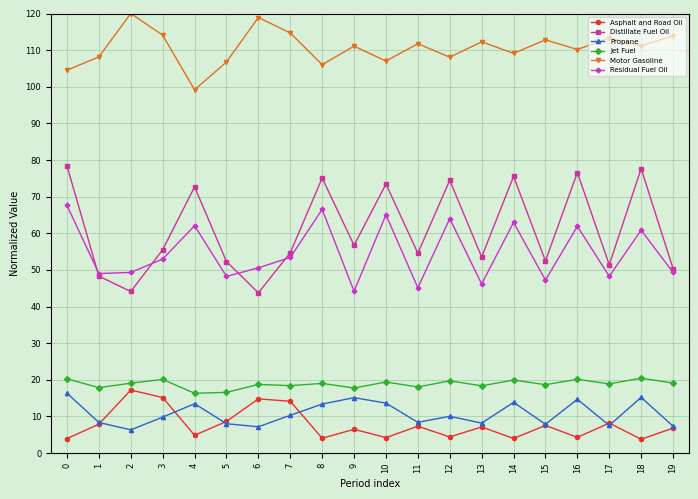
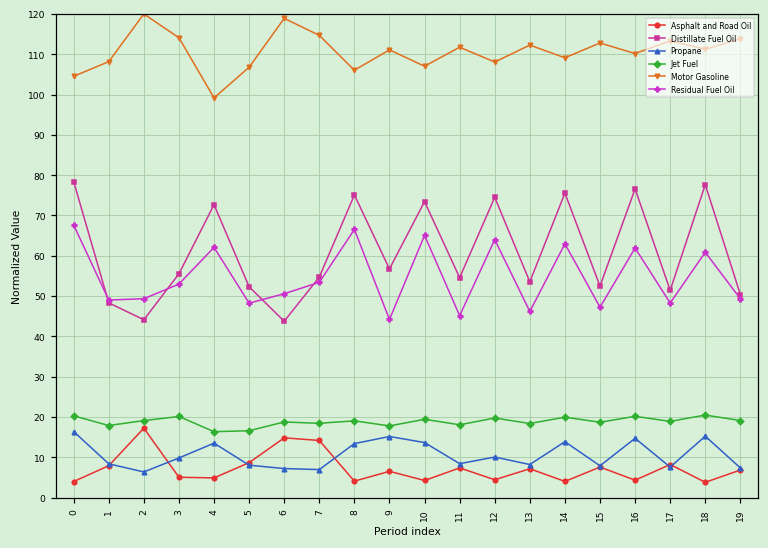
  {
    "Asphalt and Road Oil": {
      "0": 4,
      "2": 17,
-     "3": 15,
+     "3": 5,
      "4": 5,
      "6": 15,
      "7": 14,
      "8": 4,
      "9": 6,
      "10": 4,
      "11": 7,
      "12": 4,
      "13": 7,
      "14": 4,
      "16": 4,
      "18": 4
    },
    "Propane": {
      "0": 16,
      "2": 6,
      "3": 10,
      "4": 13,
      "6": 7,
-     "7": 10,
+     "7": 7,
      "8": 13,
      "9": 15,
      "10": 14,
      "11": 8,
      "12": 10,
      "13": 8,
      "14": 14,
      "16": 15,
      "18": 15
    },
    "Jet Fuel": {
      "0": 20,
      "1": 18,
      "2": 19,
      "3": 20,
      "4": 16,
      "5": 17,
      "6": 19,
      "7": 18,
      "8": 19,
      "9": 18,
      "10": 19,
      "11": 18,
      "12": 20,
      "13": 18,
      "14": 20,
      "15": 19,
      "16": 20,
      "17": 19,
      "18": 20,
      "19": 19
    },
    "Motor Gasoline": {
      "0": 105,
      "1": 108,
      "2": 120,
      "3": 114,
      "4": 99,
      "5": 107,
      "6": 119,
      "7": 115,
      "8": 106,
      "9": 111,
      "10": 107,
      "11": 112,
      "12": 108,
      "13": 112,
      "14": 109,
      "15": 113,
      "16": 110
    }
  }
